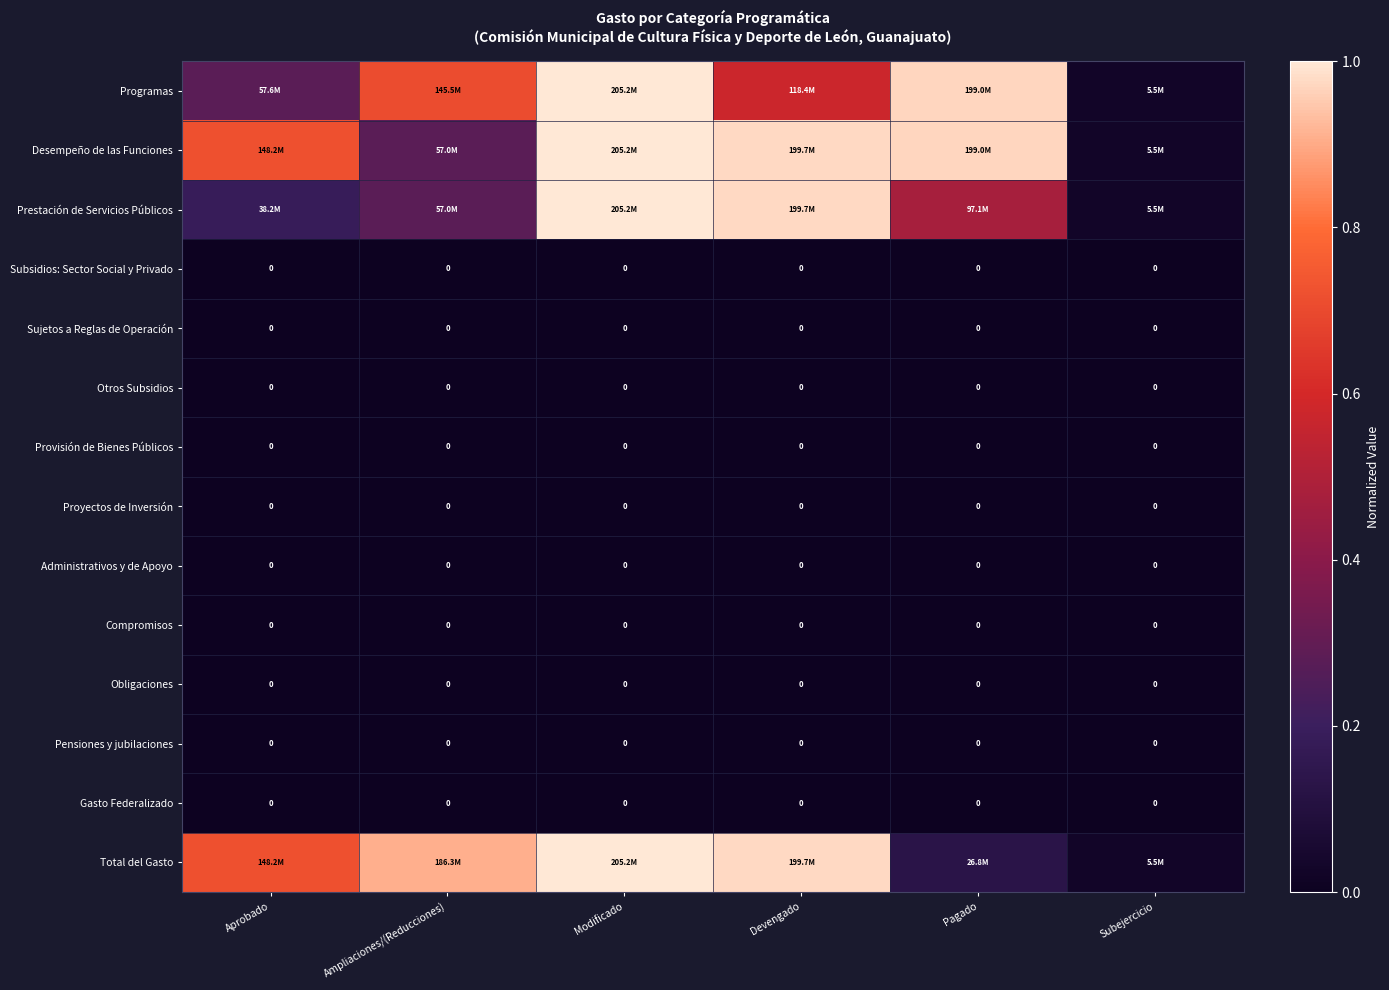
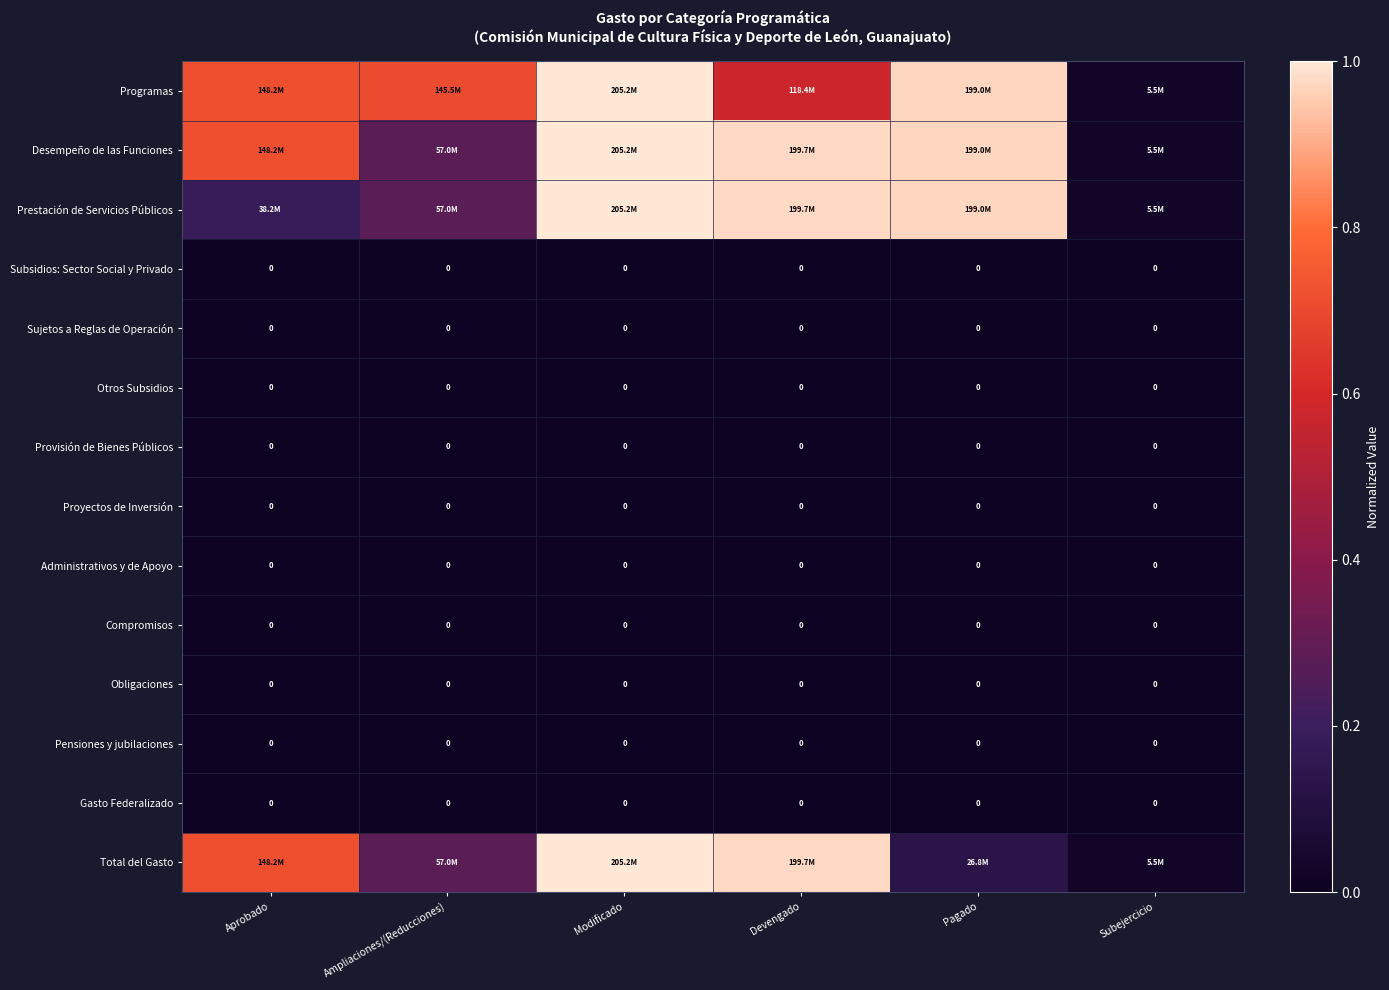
  {
    "Programas": {
-     "Aprobado": "57.6M",
+     "Aprobado": "148.2M",
      "Ampliaciones/(Reducciones)": "145.5M",
      "Modificado": "205.2M",
      "Devengado": "118.4M",
      "Pagado": "199.0M",
      "Subejercicio": "5.5M"
    },
    "Desempeño de las Funciones": {
      "Aprobado": "148.2M",
      "Ampliaciones/(Reducciones)": "57.0M",
      "Modificado": "205.2M",
      "Devengado": "199.7M",
      "Pagado": "199.0M",
      "Subejercicio": "5.5M"
    },
    "Prestación de Servicios Públicos": {
      "Aprobado": "38.2M",
      "Ampliaciones/(Reducciones)": "57.0M",
      "Modificado": "205.2M",
      "Devengado": "199.7M",
-     "Pagado": "97.1M",
+     "Pagado": "199.0M",
      "Subejercicio": "5.5M"
    },
    "Subsidios: Sector Social y Privado": {
      "Aprobado": "0",
      "Ampliaciones/(Reducciones)": "0",
      "Modificado": "0",
      "Devengado": "0",
      "Pagado": "0",
      "Subejercicio": "0"
    },
    "Sujetos a Reglas de Operación": {
      "Aprobado": "0",
      "Ampliaciones/(Reducciones)": "0",
      "Modificado": "0",
      "Devengado": "0",
      "Pagado": "0",
      "Subejercicio": "0"
    },
    "Otros Subsidios": {
      "Aprobado": "0",
      "Ampliaciones/(Reducciones)": "0",
      "Modificado": "0",
      "Devengado": "0",
      "Pagado": "0",
      "Subejercicio": "0"
    },
    "Provisión de Bienes Públicos": {
      "Aprobado": "0",
      "Ampliaciones/(Reducciones)": "0",
      "Modificado": "0",
      "Devengado": "0",
      "Pagado": "0",
      "Subejercicio": "0"
    },
    "Proyectos de Inversión": {
      "Aprobado": "0",
      "Ampliaciones/(Reducciones)": "0",
      "Modificado": "0",
      "Devengado": "0",
      "Pagado": "0",
      "Subejercicio": "0"
    },
    "Administrativos y de Apoyo": {
      "Aprobado": "0",
      "Ampliaciones/(Reducciones)": "0",
      "Modificado": "0",
      "Devengado": "0",
      "Pagado": "0",
      "Subejercicio": "0"
    },
    "Compromisos": {
      "Aprobado": "0",
      "Ampliaciones/(Reducciones)": "0",
      "Modificado": "0",
      "Devengado": "0",
      "Pagado": "0",
      "Subejercicio": "0"
    },
    "Obligaciones": {
      "Aprobado": "0",
      "Ampliaciones/(Reducciones)": "0",
      "Modificado": "0",
      "Devengado": "0",
      "Pagado": "0",
      "Subejercicio": "0"
    },
    "Pensiones y jubilaciones": {
      "Aprobado": "0",
      "Ampliaciones/(Reducciones)": "0",
      "Modificado": "0",
      "Devengado": "0",
      "Pagado": "0",
      "Subejercicio": "0"
    },
    "Gasto Federalizado": {
      "Aprobado": "0",
      "Ampliaciones/(Reducciones)": "0",
      "Modificado": "0",
      "Devengado": "0",
      "Pagado": "0",
      "Subejercicio": "0"
    },
    "Total del Gasto": {
      "Aprobado": "148.2M",
-     "Ampliaciones/(Reducciones)": "186.3M",
+     "Ampliaciones/(Reducciones)": "57.0M",
      "Modificado": "205.2M",
      "Devengado": "199.7M",
      "Pagado": "26.8M",
      "Subejercicio": "5.5M"
    }
  }
